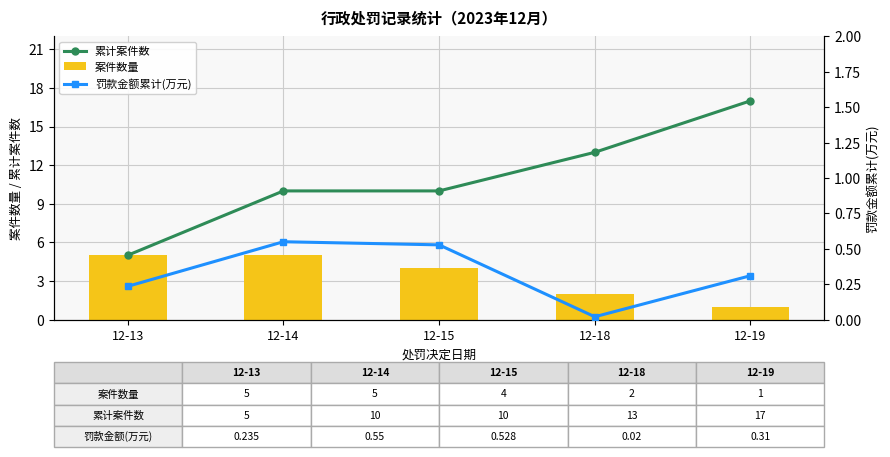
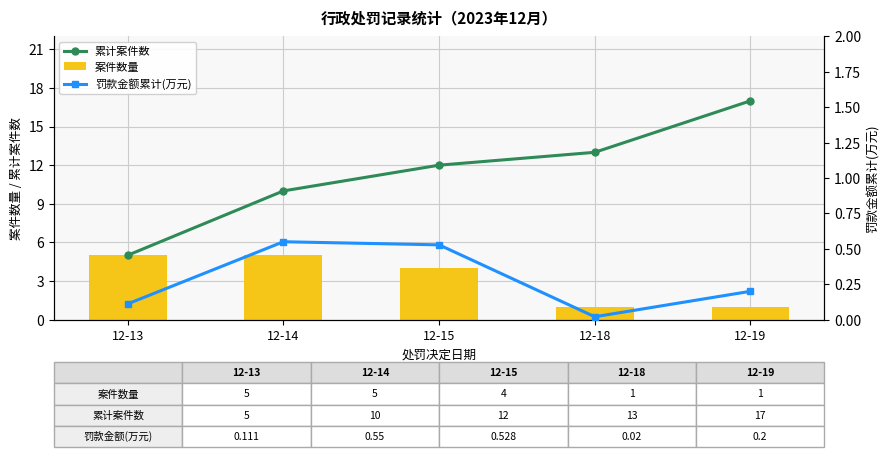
  {
    "累计案件数": {
-     "12-15": 10
+     "12-15": 12
    },
    "案件数量": {
-     "12-18": 2
+     "12-18": 1
    },
    "罚款金额累计(万元)": {
-     "12-13": 0.235,
-     "12-19": 0.31
+     "12-13": 0.111,
+     "12-19": 0.2
    }
  }
